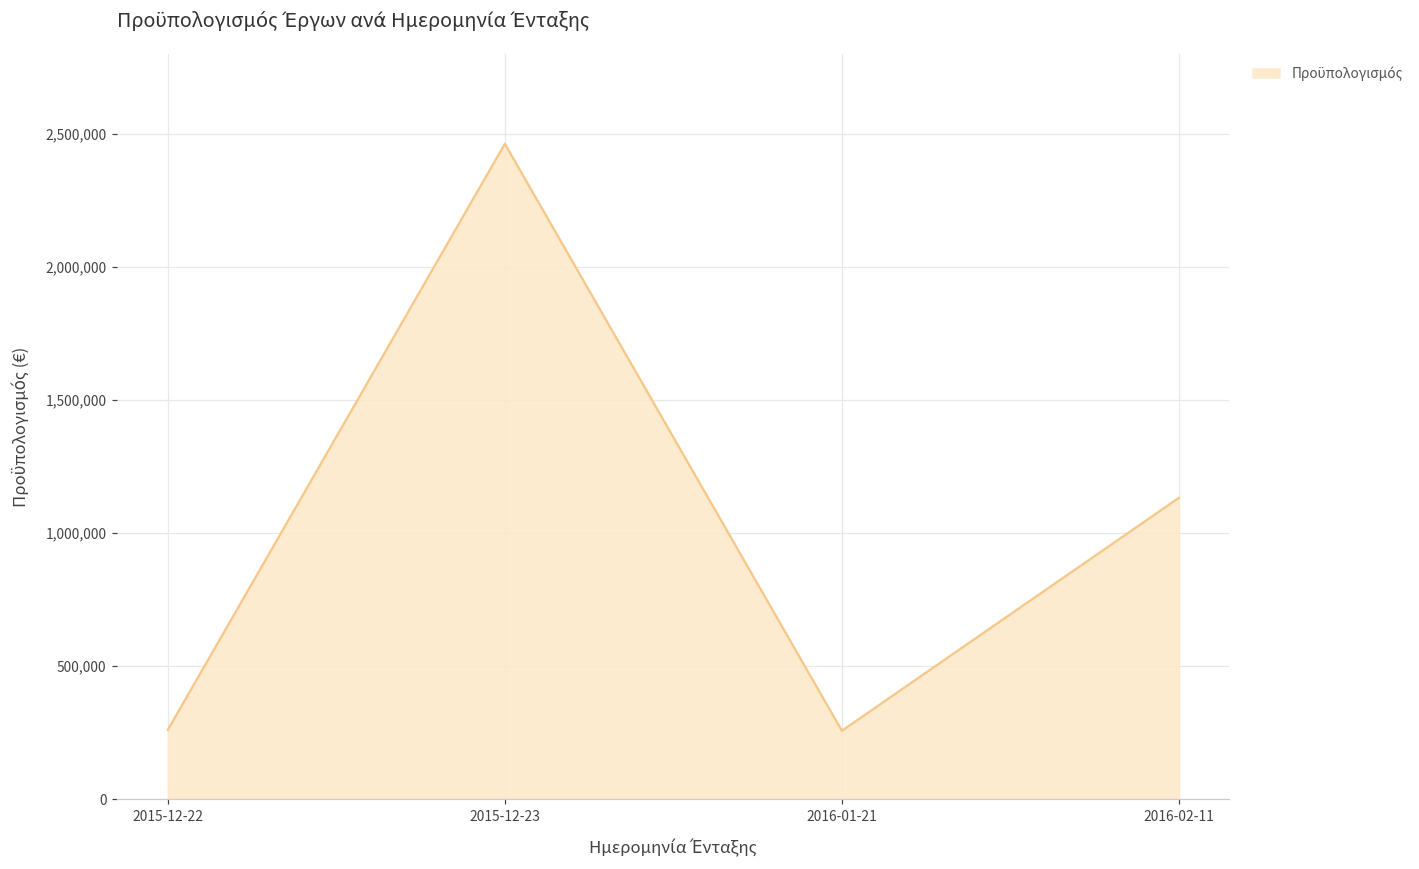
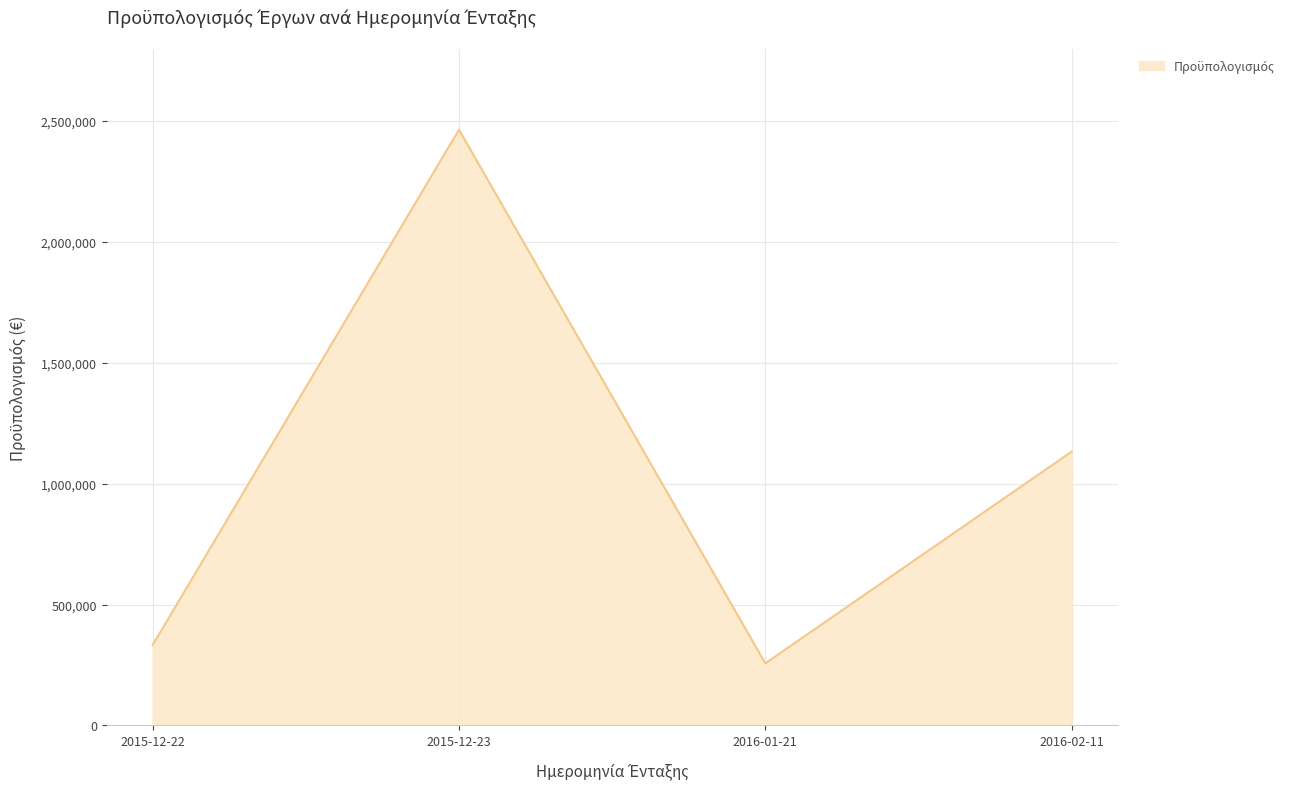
  {
-   "2015-12-22": "260,000",
+   "2015-12-22": "330,000",
    "2015-12-23": "2,460,000",
    "2016-01-21": "260,000",
    "2016-02-11": "1,130,000"
  }
